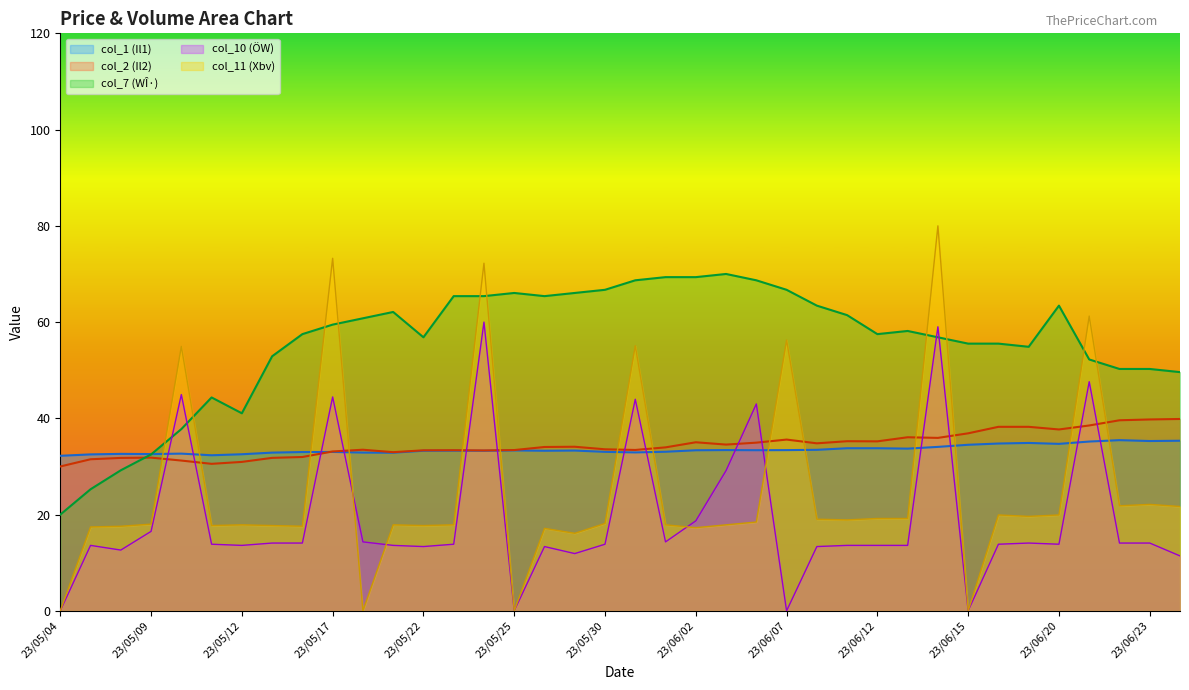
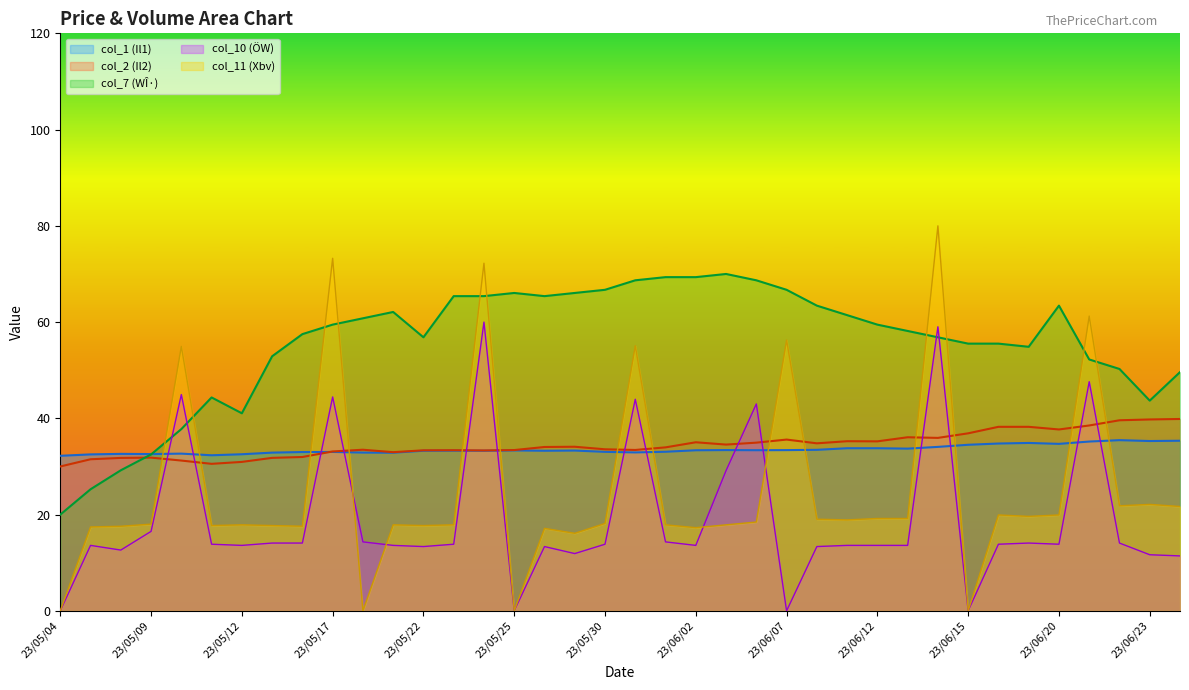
  {
    "col_1 (Il1)": {
      "23/05/04": 32,
      "23/05/12": 33,
      "23/06/02": 33,
      "23/06/07": 33,
      "23/06/12": 34,
      "23/06/15": 35,
      "23/06/20": 35,
      "23/06/23": 35
    },
    "col_7 (WÎ·)": {
      "23/05/04": 20,
      "23/05/12": 41,
      "23/05/17": 59,
      "23/05/22": 57,
      "23/05/25": 66,
      "23/05/30": 67,
      "23/06/02": 69,
      "23/06/07": 67,
-     "23/06/12": 57,
+     "23/06/12": 59,
      "23/06/15": 56,
      "23/06/20": 63,
-     "23/06/23": 50
+     "23/06/23": 44
    },
    "col_10 (ÖW)": {
      "23/05/09": 17,
      "23/05/12": 14,
      "23/05/17": 44,
      "23/05/22": 13,
      "23/05/30": 14,
-     "23/06/02": 19,
+     "23/06/02": 14,
      "23/06/07": 0,
      "23/06/12": 14,
      "23/06/20": 14,
-     "23/06/23": 14
+     "23/06/23": 12
    }
  }
